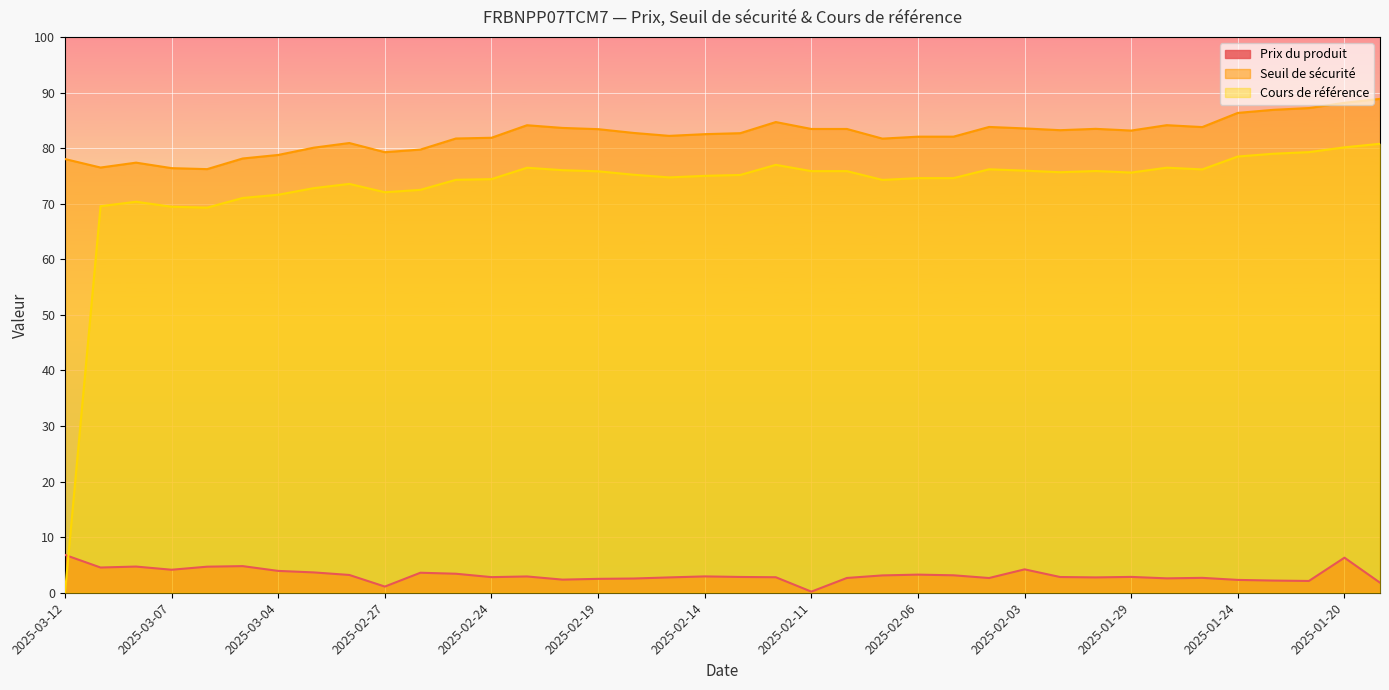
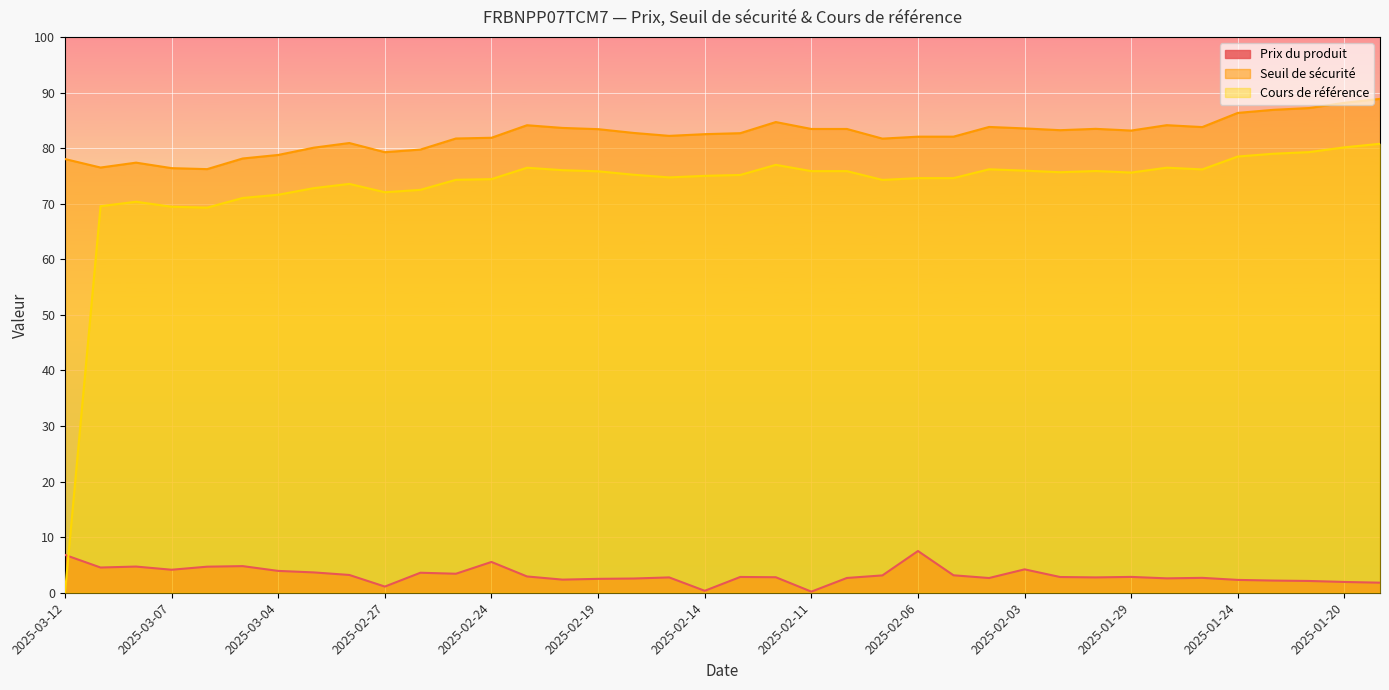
  {
    "Prix du produit": {
      "2025-03-12": 7,
      "2025-03-07": 4,
      "2025-03-04": 4,
      "2025-02-27": 1,
-     "2025-02-24": 3,
+     "2025-02-24": 6,
      "2025-02-19": 3,
-     "2025-02-14": 3,
+     "2025-02-14": 0,
      "2025-02-11": 0,
-     "2025-02-06": 3,
+     "2025-02-06": 8,
      "2025-02-03": 4,
      "2025-01-29": 3,
      "2025-01-24": 2,
-     "2025-01-20": 6
+     "2025-01-20": 2
    }
  }
